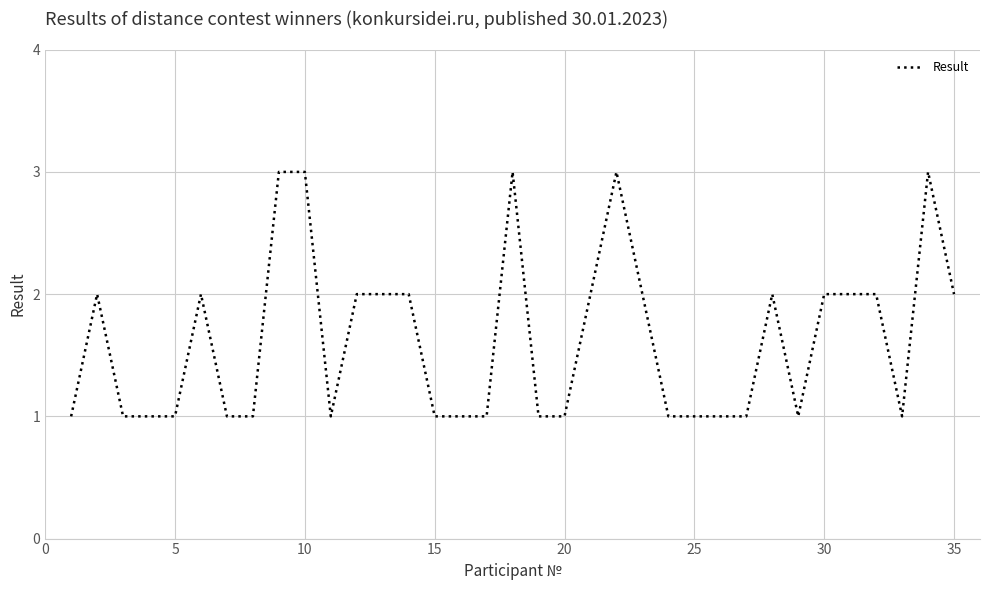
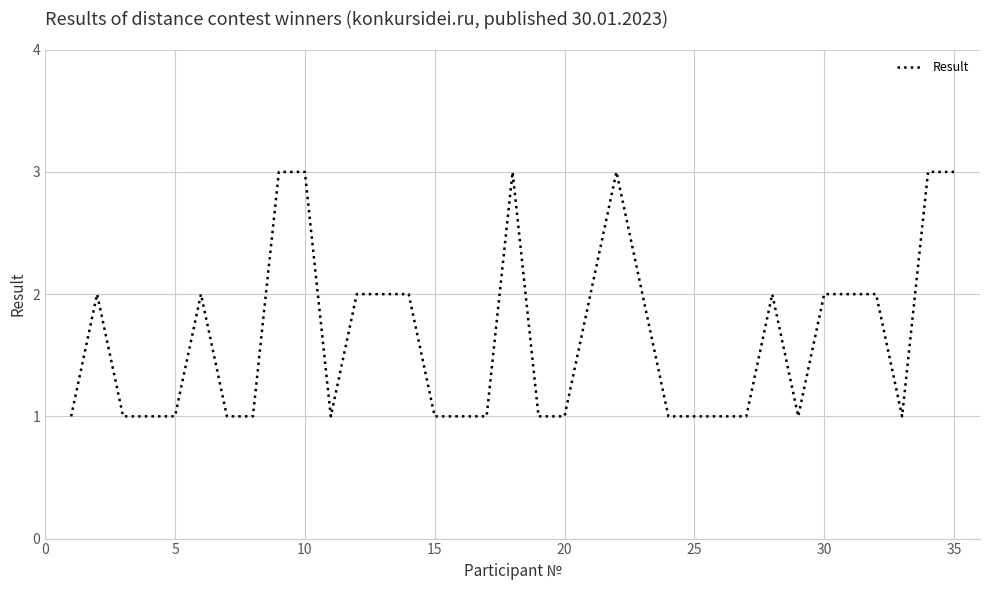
  {
    "5": 1,
    "10": 3,
    "15": 1,
    "20": 1,
    "25": 1,
    "30": 2,
-   "35": 2
+   "35": 3
  }
